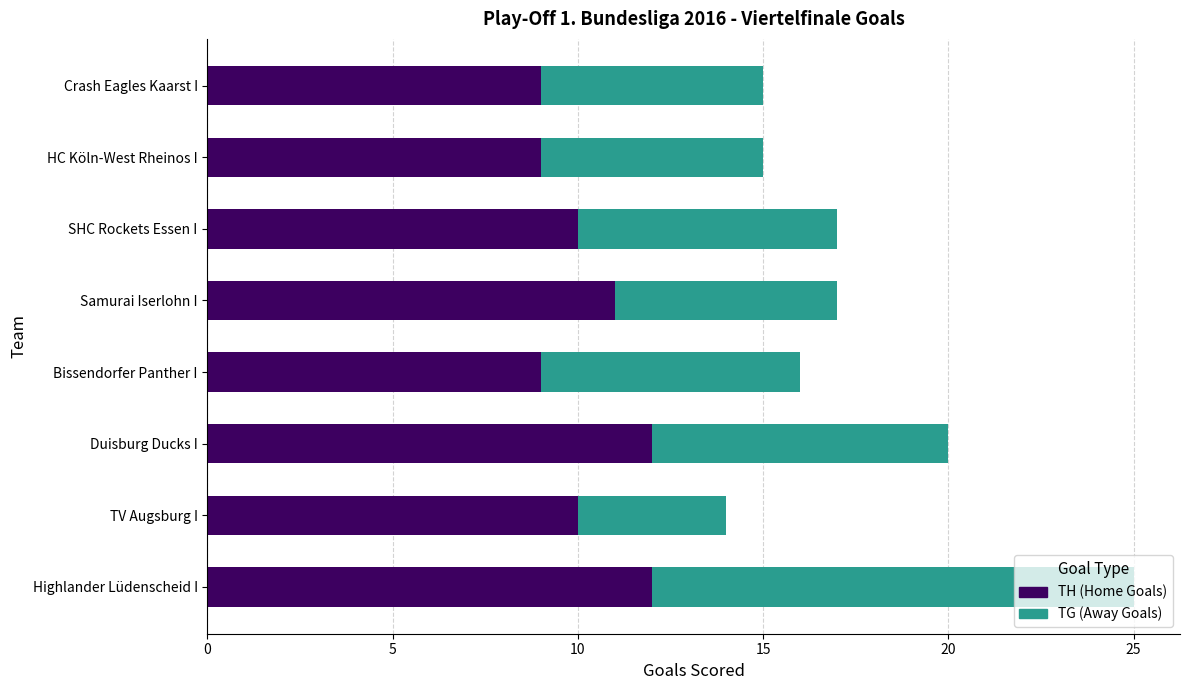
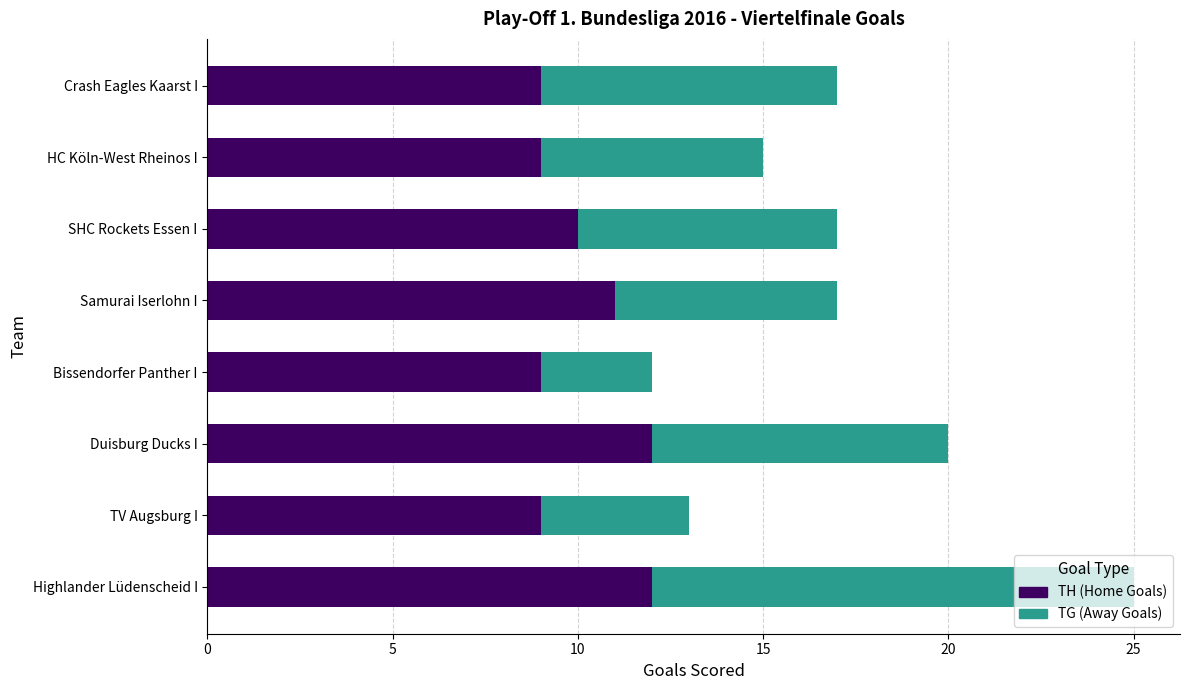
  {
    "TH (Home Goals)": {
      "Crash Eagles Kaarst I": 9,
      "HC Köln-West Rheinos I": 9,
      "SHC Rockets Essen I": 10,
      "Samurai Iserlohn I": 11,
      "Bissendorfer Panther I": 9,
      "Duisburg Ducks I": 12,
-     "TV Augsburg I": 10,
+     "TV Augsburg I": 9,
      "Highlander Lüdenscheid I": 12
    },
    "TG (Away Goals)": {
-     "Crash Eagles Kaarst I": 6,
+     "Crash Eagles Kaarst I": 8,
      "HC Köln-West Rheinos I": 6,
      "SHC Rockets Essen I": 7,
      "Samurai Iserlohn I": 6,
-     "Bissendorfer Panther I": 7,
+     "Bissendorfer Panther I": 3,
      "Duisburg Ducks I": 8,
      "TV Augsburg I": 4
    }
  }
